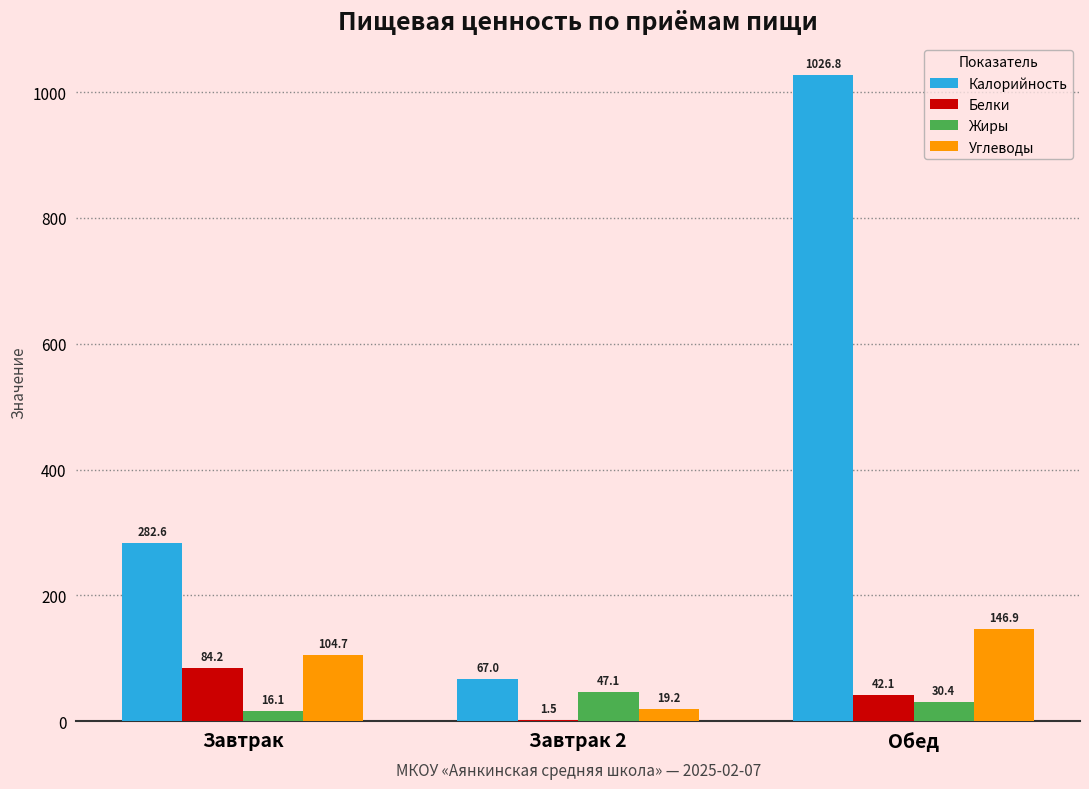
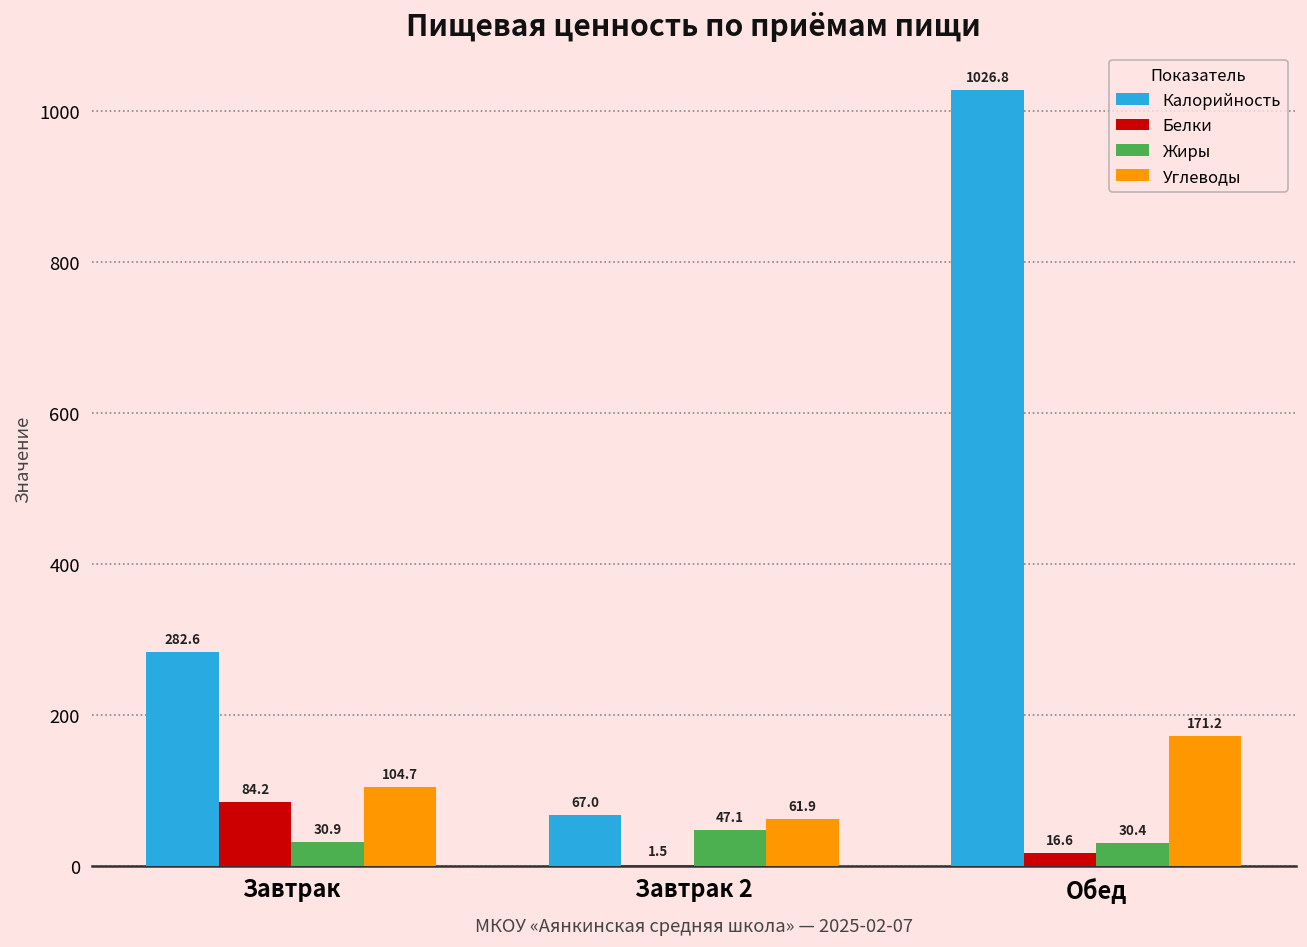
  {
    "Калорийность": {
      "Завтрак": 282.6,
      "Завтрак 2": 67.0,
      "Обед": 1026.8
    },
    "Белки": {
      "Завтрак": 84.2,
      "Завтрак 2": 1.5,
-     "Обед": 42.1
+     "Обед": 16.6
    },
    "Жиры": {
-     "Завтрак": 16.1,
+     "Завтрак": 30.9,
      "Завтрак 2": 47.1,
      "Обед": 30.4
    },
    "Углеводы": {
      "Завтрак": 104.7,
-     "Завтрак 2": 19.2,
-     "Обед": 146.9
+     "Завтрак 2": 61.9,
+     "Обед": 171.2
    }
  }
